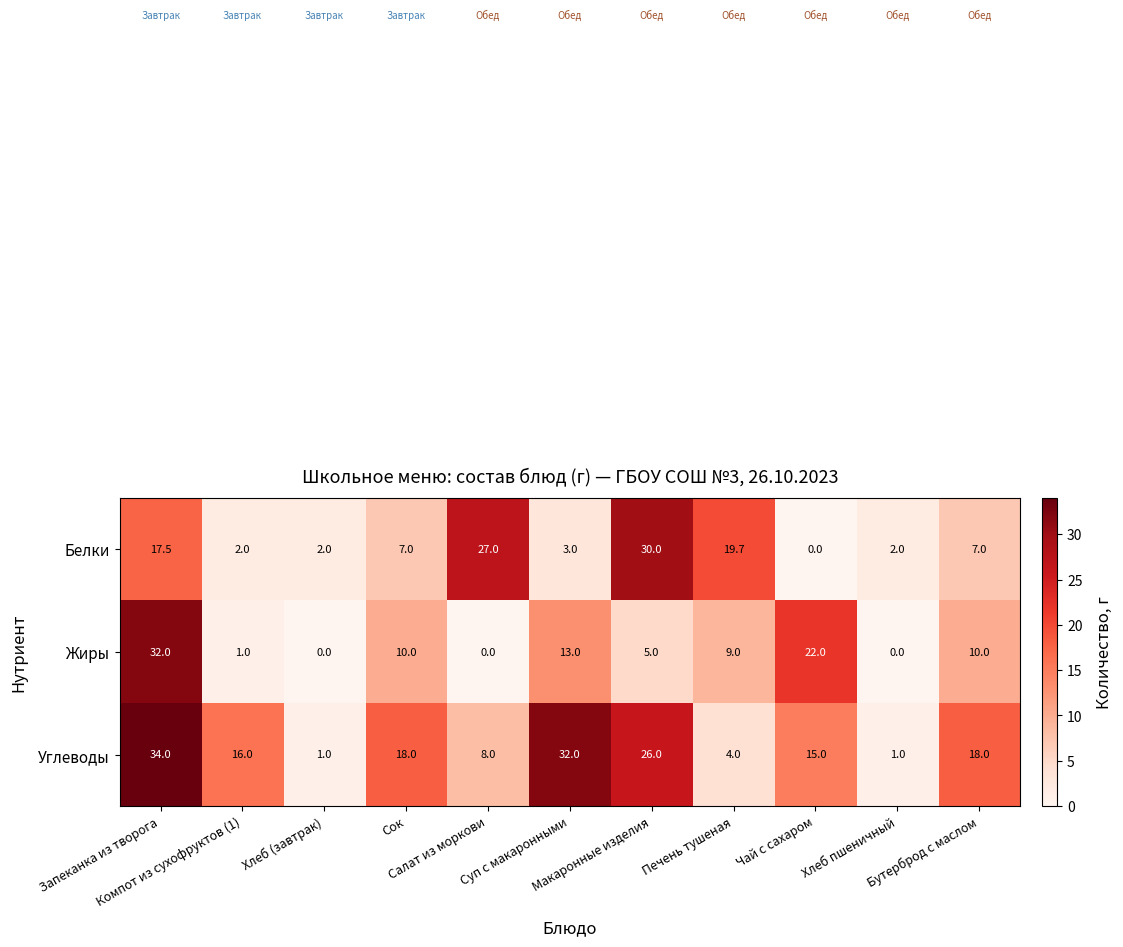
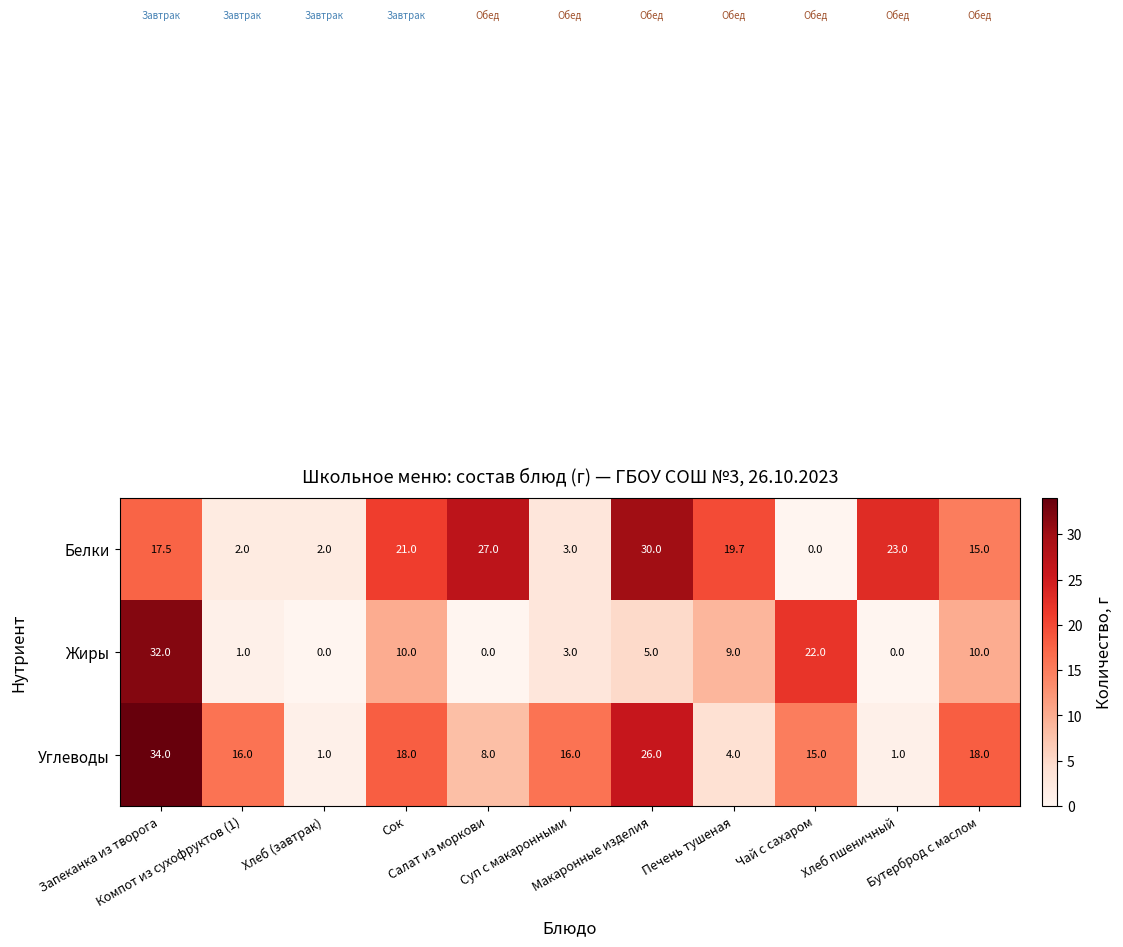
  {
    "Белки": {
      "Запеканка из творога": 17.5,
      "Компот из сухофруктов (1)": 2.0,
      "Хлеб (завтрак)": 2.0,
-     "Сок": 7.0,
+     "Сок": 21.0,
      "Салат из моркови": 27.0,
      "Суп с макаронными": 3.0,
      "Макаронные изделия": 30.0,
      "Печень тушеная": 19.7,
      "Чай с сахаром": 0.0,
-     "Хлеб пшеничный": 2.0,
-     "Бутерброд с маслом": 7.0
+     "Хлеб пшеничный": 23.0,
+     "Бутерброд с маслом": 15.0
    },
    "Жиры": {
      "Запеканка из творога": 32.0,
      "Компот из сухофруктов (1)": 1.0,
      "Хлеб (завтрак)": 0.0,
      "Сок": 10.0,
      "Салат из моркови": 0.0,
-     "Суп с макаронными": 13.0,
+     "Суп с макаронными": 3.0,
      "Макаронные изделия": 5.0,
      "Печень тушеная": 9.0,
      "Чай с сахаром": 22.0,
      "Хлеб пшеничный": 0.0,
      "Бутерброд с маслом": 10.0
    },
    "Углеводы": {
      "Запеканка из творога": 34.0,
      "Компот из сухофруктов (1)": 16.0,
      "Хлеб (завтрак)": 1.0,
      "Сок": 18.0,
      "Салат из моркови": 8.0,
-     "Суп с макаронными": 32.0,
+     "Суп с макаронными": 16.0,
      "Макаронные изделия": 26.0,
      "Печень тушеная": 4.0,
      "Чай с сахаром": 15.0,
      "Хлеб пшеничный": 1.0,
      "Бутерброд с маслом": 18.0
    }
  }
